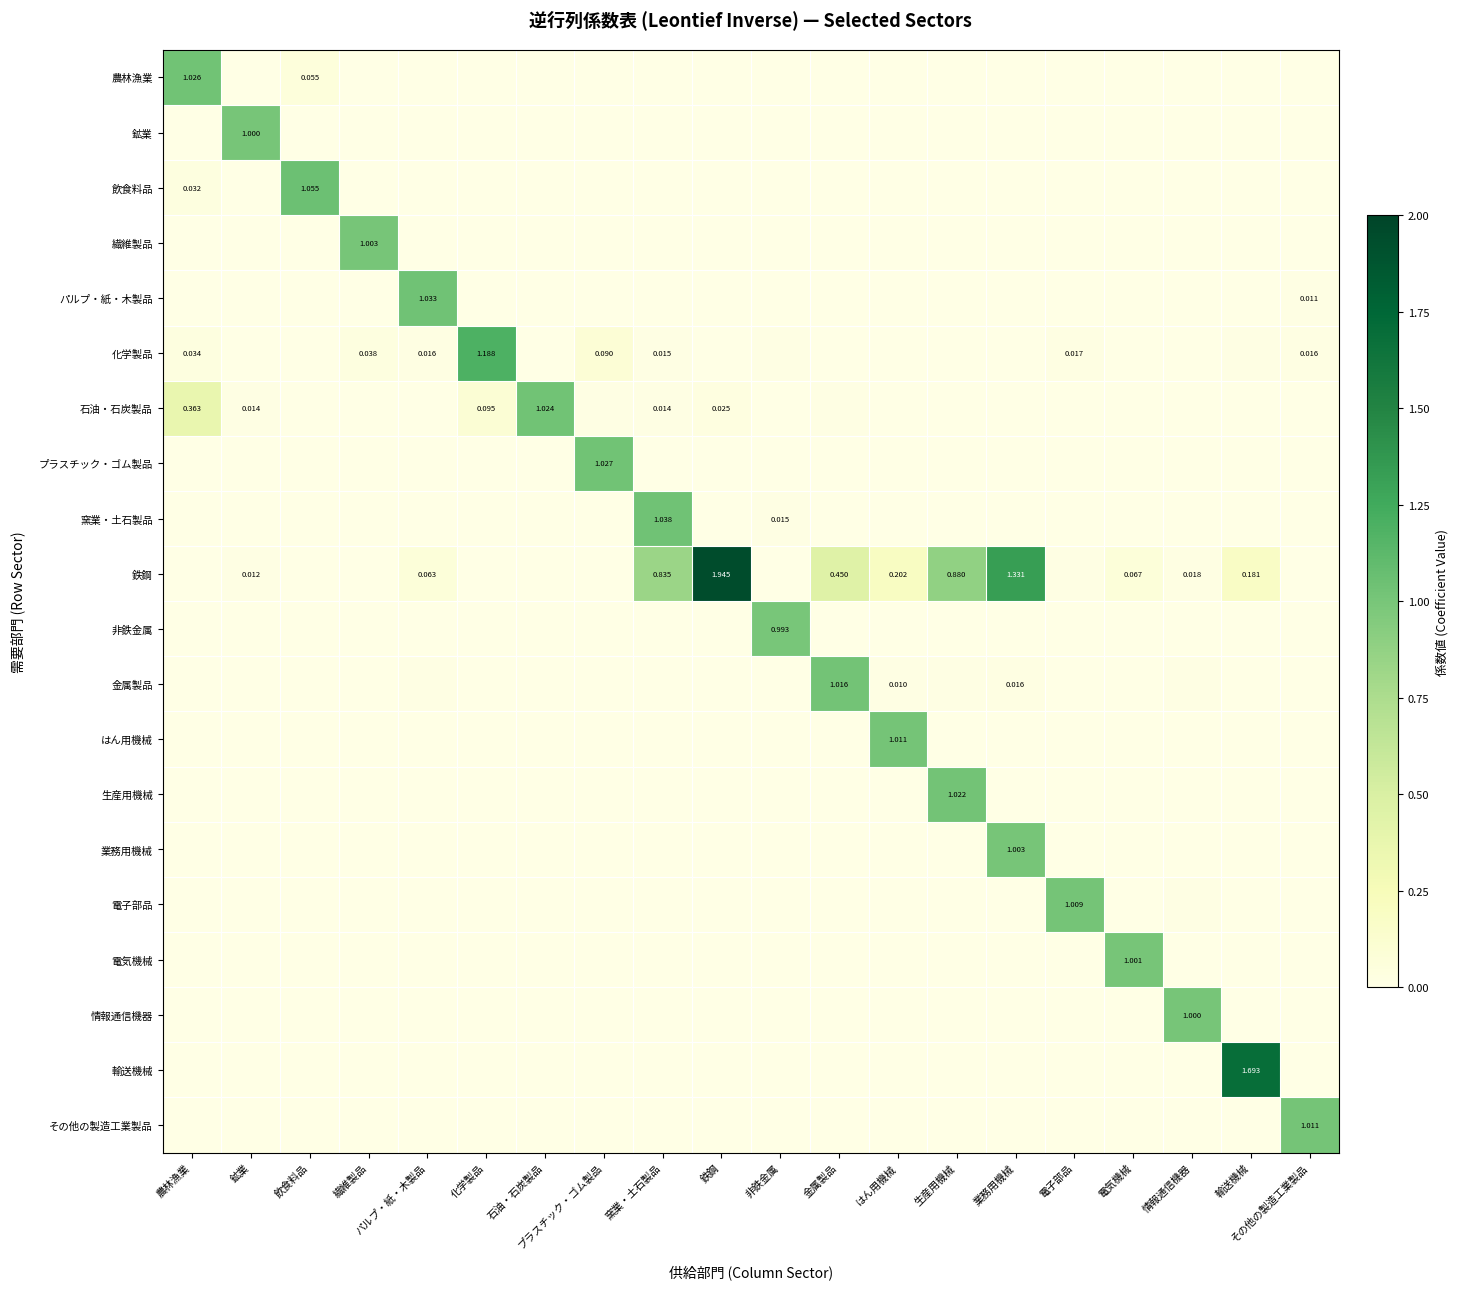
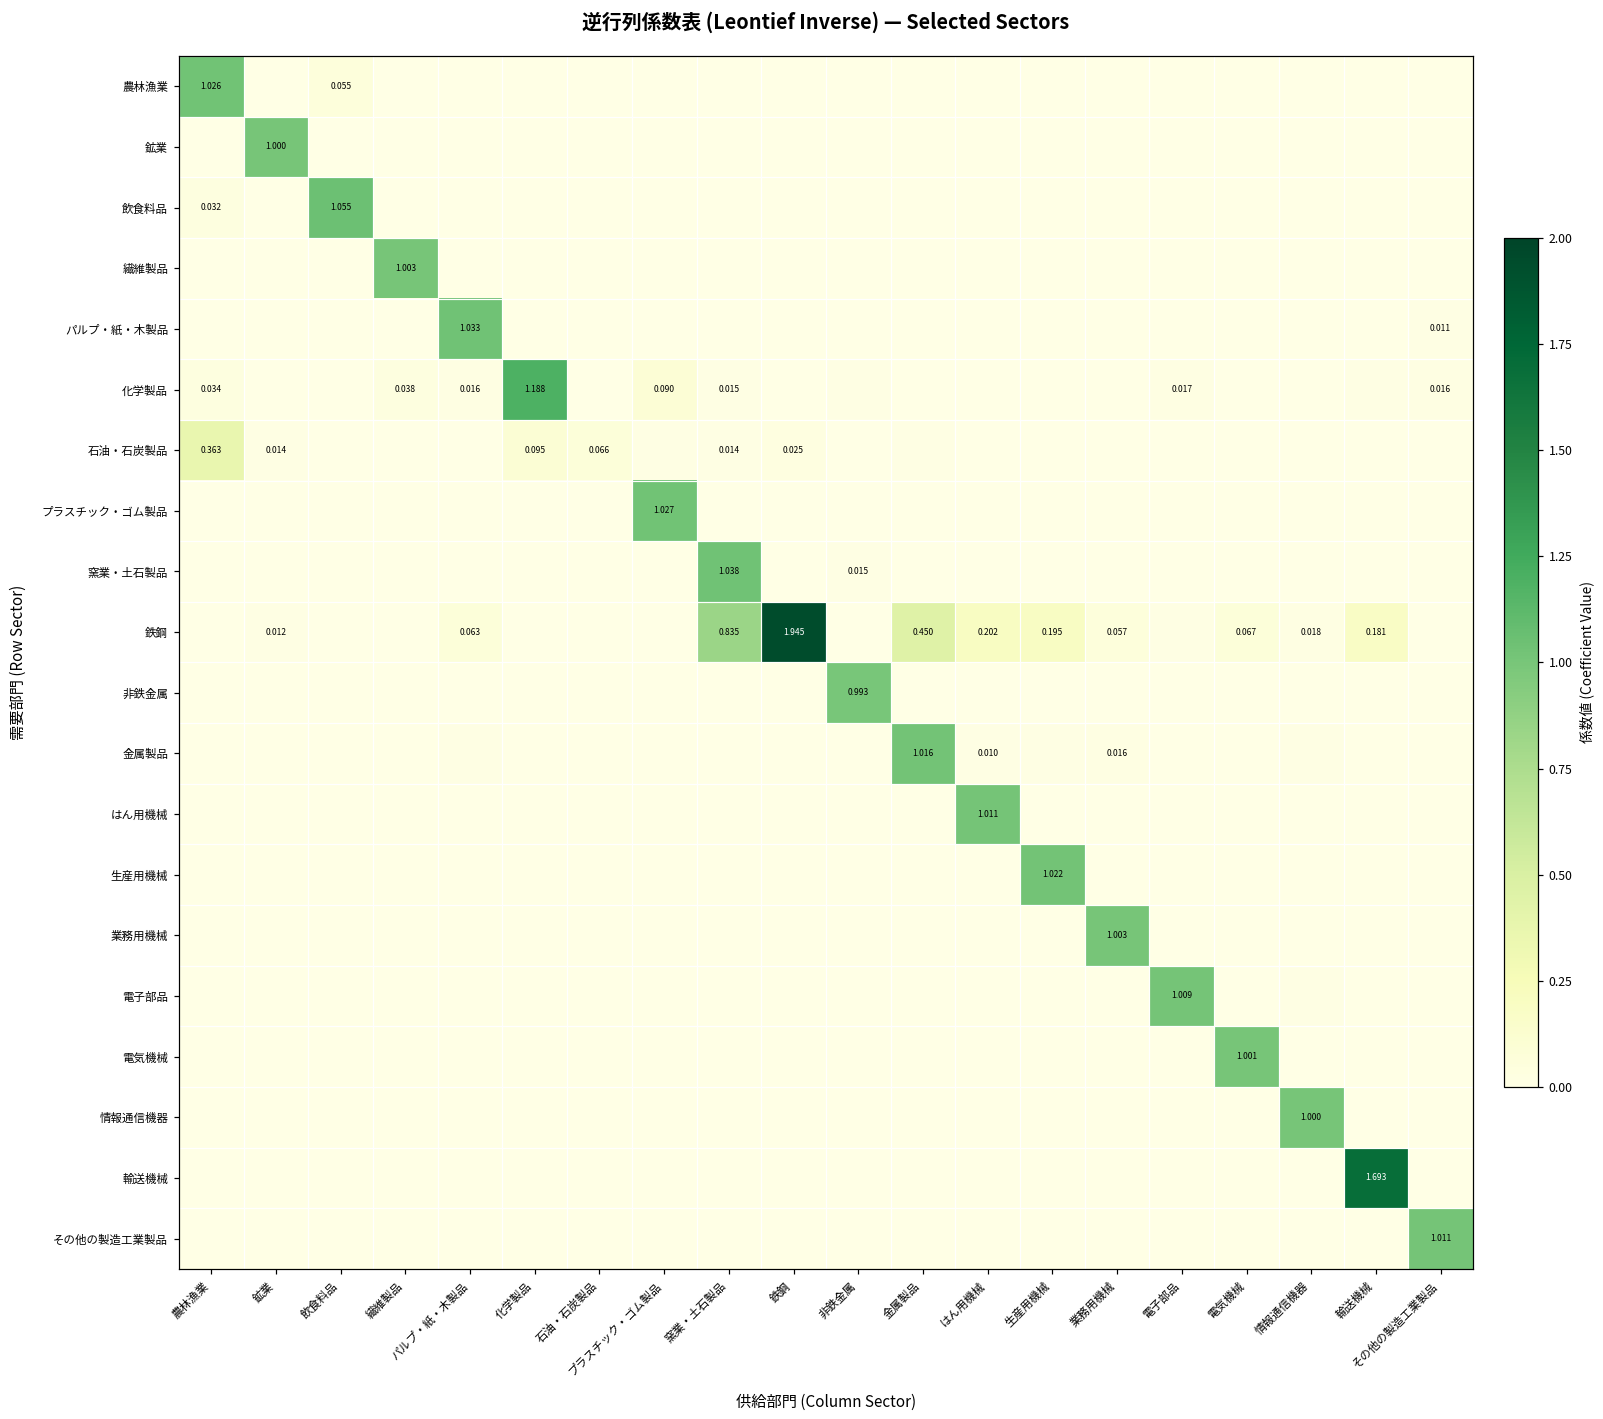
  {
    "農林漁業": {
      "農林漁業": 1.026,
      "飲食料品": 0.055
    },
    "鉱業": {
      "鉱業": 1.000
    },
    "飲食料品": {
      "農林漁業": 0.032,
      "飲食料品": 1.055
    },
    "繊維製品": {
      "繊維製品": 1.003
    },
    "パルプ・紙・木製品": {
      "パルプ・紙・木製品": 1.033,
      "その他の製造工業製品": 0.011
    },
    "化学製品": {
      "農林漁業": 0.034,
      "繊維製品": 0.038,
      "パルプ・紙・木製品": 0.016,
      "化学製品": 1.188,
      "プラスチック・ゴム製品": 0.090,
      "窯業・土石製品": 0.015,
      "電子部品": 0.017,
      "その他の製造工業製品": 0.016
    },
    "石油・石炭製品": {
      "農林漁業": 0.363,
      "鉱業": 0.014,
      "化学製品": 0.095,
-     "石油・石炭製品": 1.024,
+     "石油・石炭製品": 0.066,
      "窯業・土石製品": 0.014,
      "鉄鋼": 0.025
    },
    "プラスチック・ゴム製品": {
      "プラスチック・ゴム製品": 1.027
    },
    "窯業・土石製品": {
      "窯業・土石製品": 1.038,
      "非鉄金属": 0.015
    },
    "鉄鋼": {
      "鉱業": 0.012,
      "パルプ・紙・木製品": 0.063,
      "窯業・土石製品": 0.835,
      "鉄鋼": 1.945,
      "金属製品": 0.450,
      "はん用機械": 0.202,
-     "生産用機械": 0.880,
-     "業務用機械": 1.331,
+     "生産用機械": 0.195,
+     "業務用機械": 0.057,
      "電気機械": 0.067,
      "情報通信機器": 0.018,
      "輸送機械": 0.181
    },
    "非鉄金属": {
      "非鉄金属": 0.993
    },
    "金属製品": {
      "金属製品": 1.016,
      "はん用機械": 0.010,
      "業務用機械": 0.016
    },
    "はん用機械": {
      "はん用機械": 1.011
    },
    "生産用機械": {
      "生産用機械": 1.022
    },
    "業務用機械": {
      "業務用機械": 1.003
    },
    "電子部品": {
      "電子部品": 1.009
    },
    "電気機械": {
      "電気機械": 1.001
    },
    "情報通信機器": {
      "情報通信機器": 1.000
    },
    "輸送機械": {
      "輸送機械": 1.693
    },
    "その他の製造工業製品": {
      "その他の製造工業製品": 1.011
    }
  }
